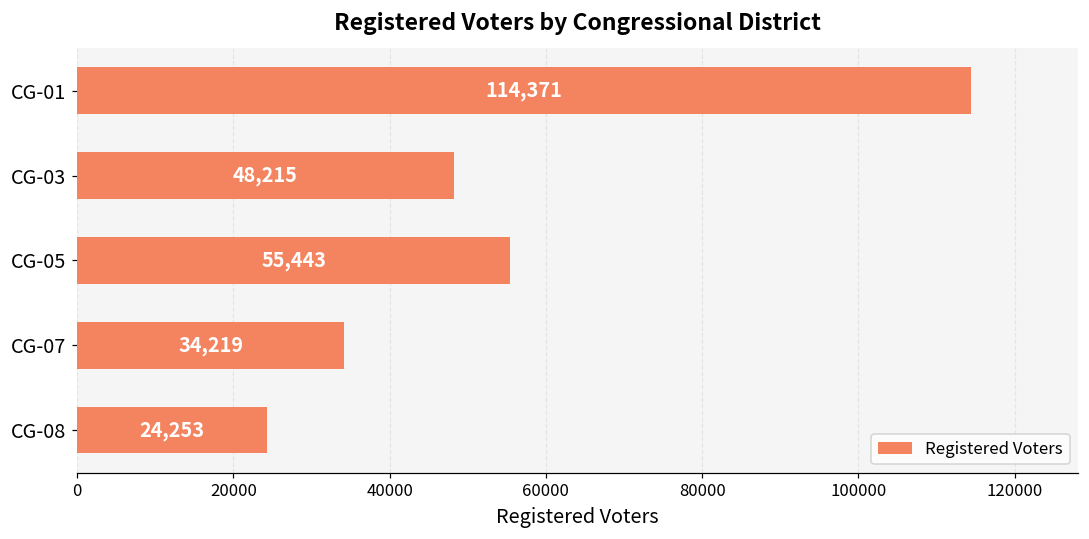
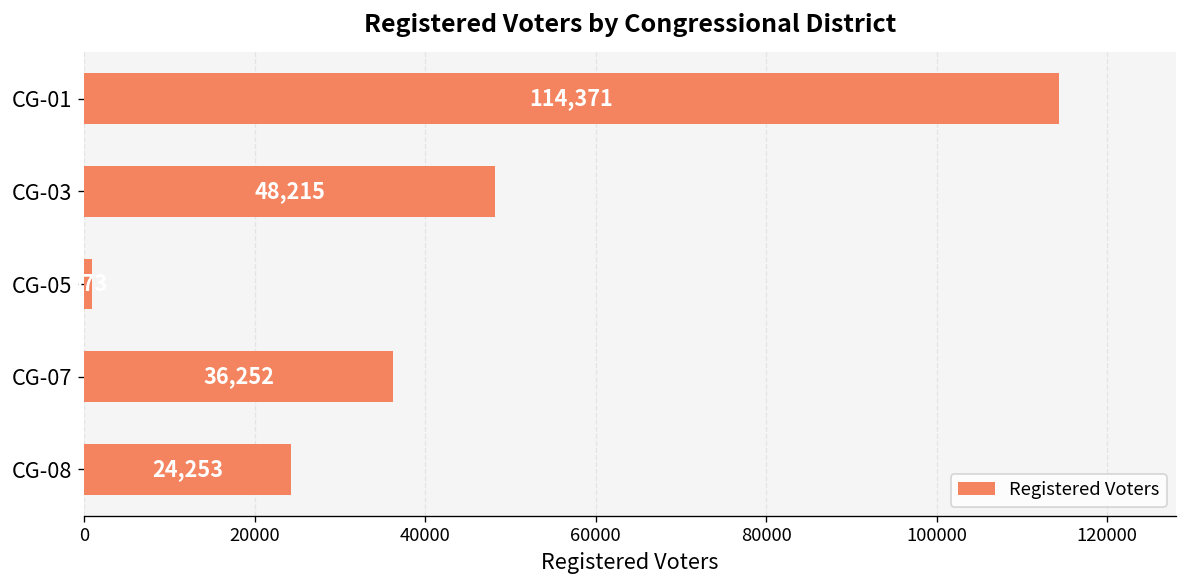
  {
    "CG-01": "114,371",
    "CG-03": "48,215",
-   "CG-05": "55000",
-   "CG-07": "34,219",
+   "CG-05": "1000",
+   "CG-07": "36,252",
    "CG-08": "24,253"
  }
